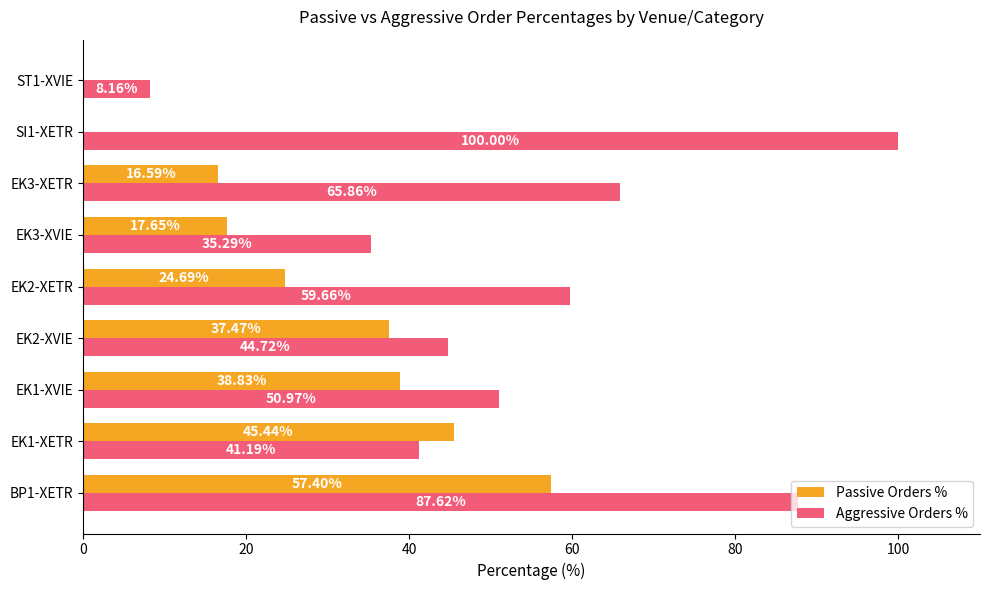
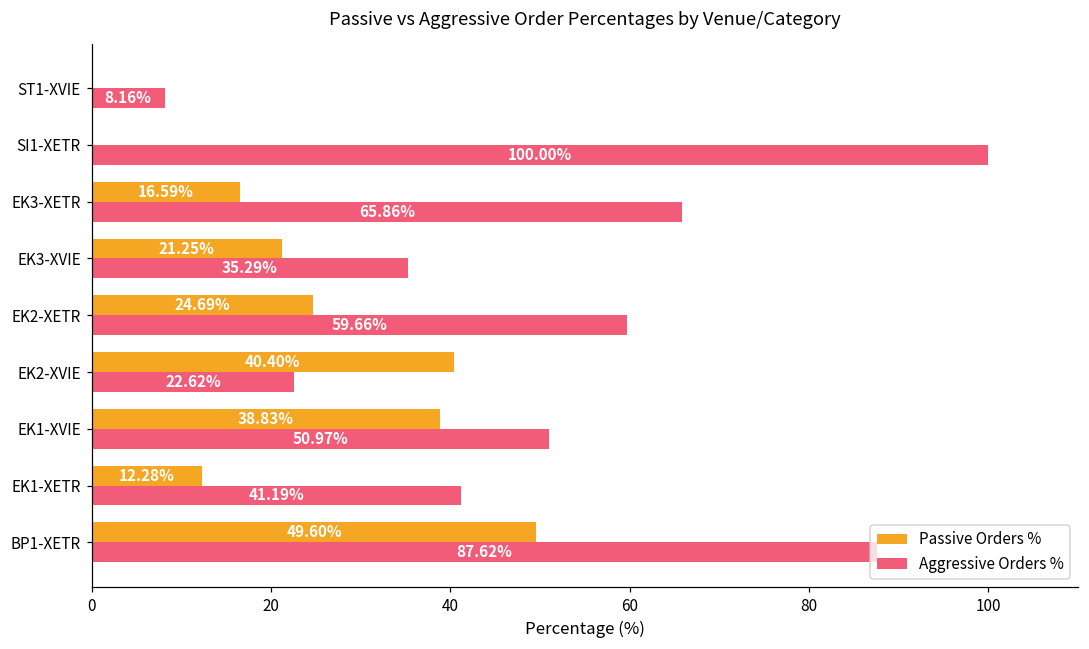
  {
    "Passive Orders %": {
      "EK3-XETR": "16.59%",
-     "EK3-XVIE": "17.65%",
+     "EK3-XVIE": "21.25%",
      "EK2-XETR": "24.69%",
-     "EK2-XVIE": "37.47%",
+     "EK2-XVIE": "40.40%",
      "EK1-XVIE": "38.83%",
-     "EK1-XETR": "45.44%",
-     "BP1-XETR": "57.40%"
+     "EK1-XETR": "12.28%",
+     "BP1-XETR": "49.60%"
    },
    "Aggressive Orders %": {
      "ST1-XVIE": "8.16%",
      "SI1-XETR": "100.00%",
      "EK3-XETR": "65.86%",
      "EK3-XVIE": "35.29%",
      "EK2-XETR": "59.66%",
-     "EK2-XVIE": "44.72%",
+     "EK2-XVIE": "22.62%",
      "EK1-XVIE": "50.97%",
      "EK1-XETR": "41.19%"
    }
  }
